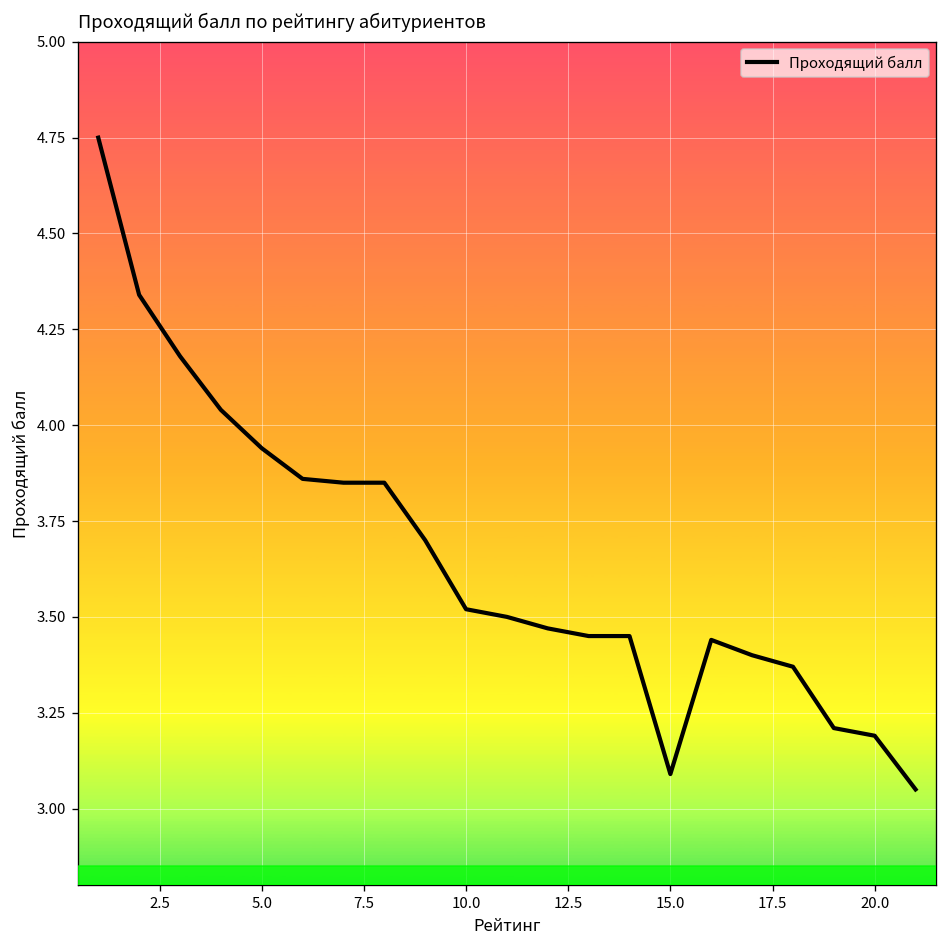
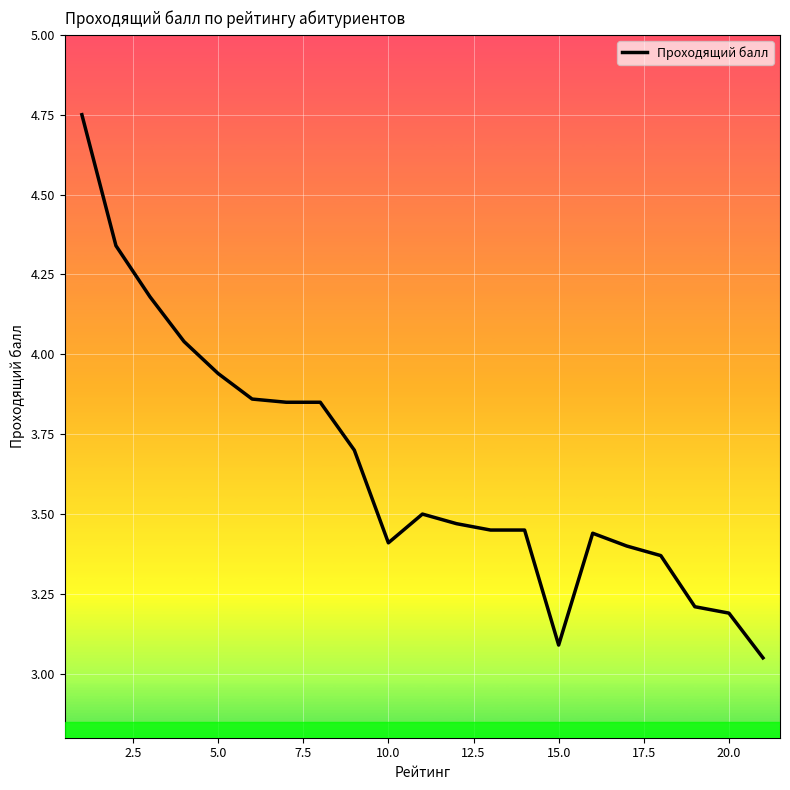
  {
    "5.0": 3.94,
-   "10.0": 3.52,
+   "10.0": 3.41,
    "15.0": 3.09,
    "20.0": 3.19
  }
